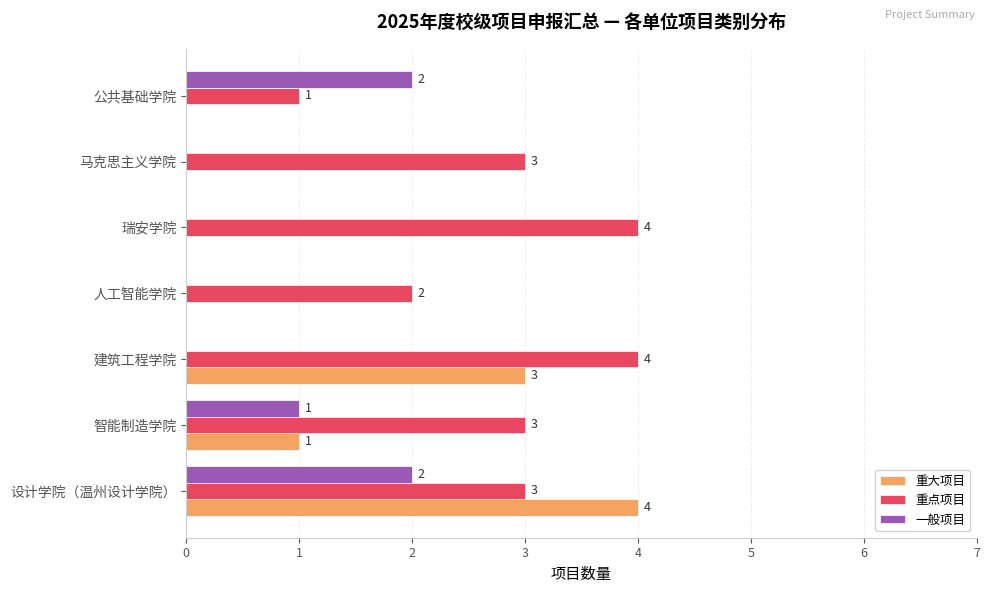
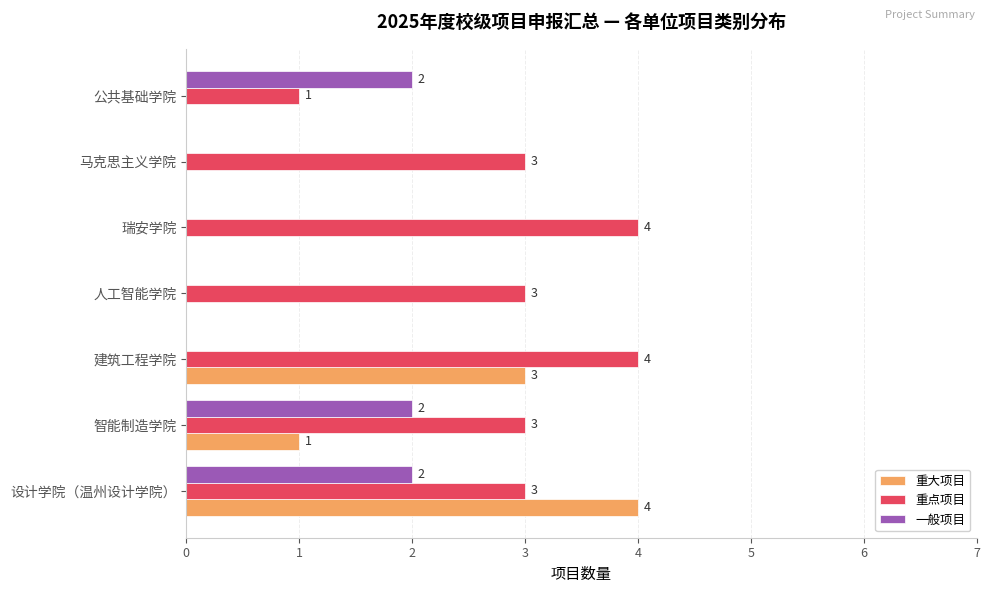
  {
    "重大项目": {
      "建筑工程学院": 3,
      "智能制造学院": 1,
      "设计学院（温州设计学院）": 4
    },
    "重点项目": {
      "公共基础学院": 1,
      "马克思主义学院": 3,
      "瑞安学院": 4,
-     "人工智能学院": 2,
+     "人工智能学院": 3,
      "建筑工程学院": 4,
      "智能制造学院": 3,
      "设计学院（温州设计学院）": 3
    },
    "一般项目": {
      "公共基础学院": 2,
-     "智能制造学院": 1,
+     "智能制造学院": 2,
      "设计学院（温州设计学院）": 2
    }
  }
